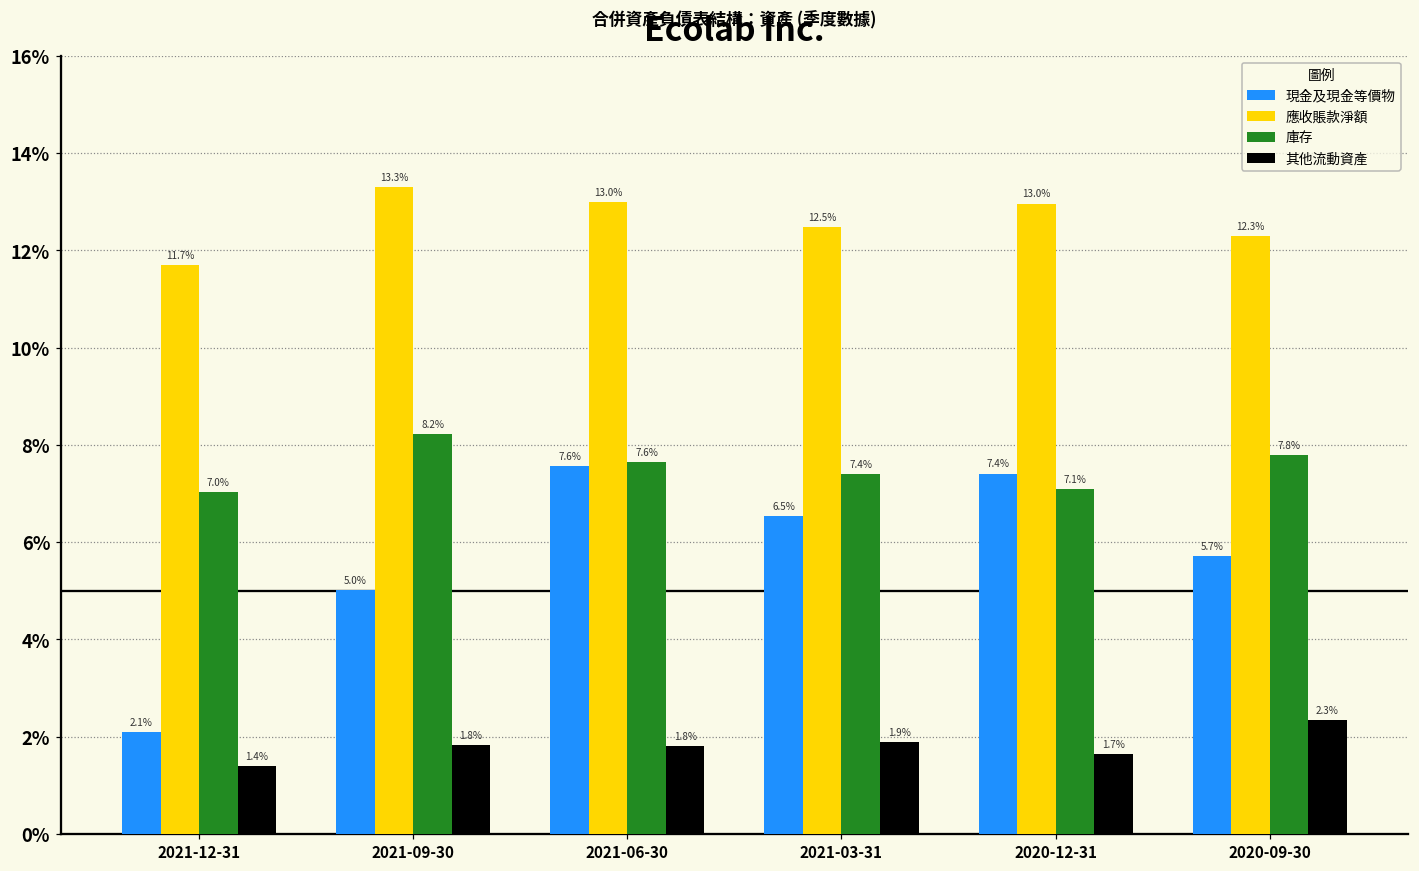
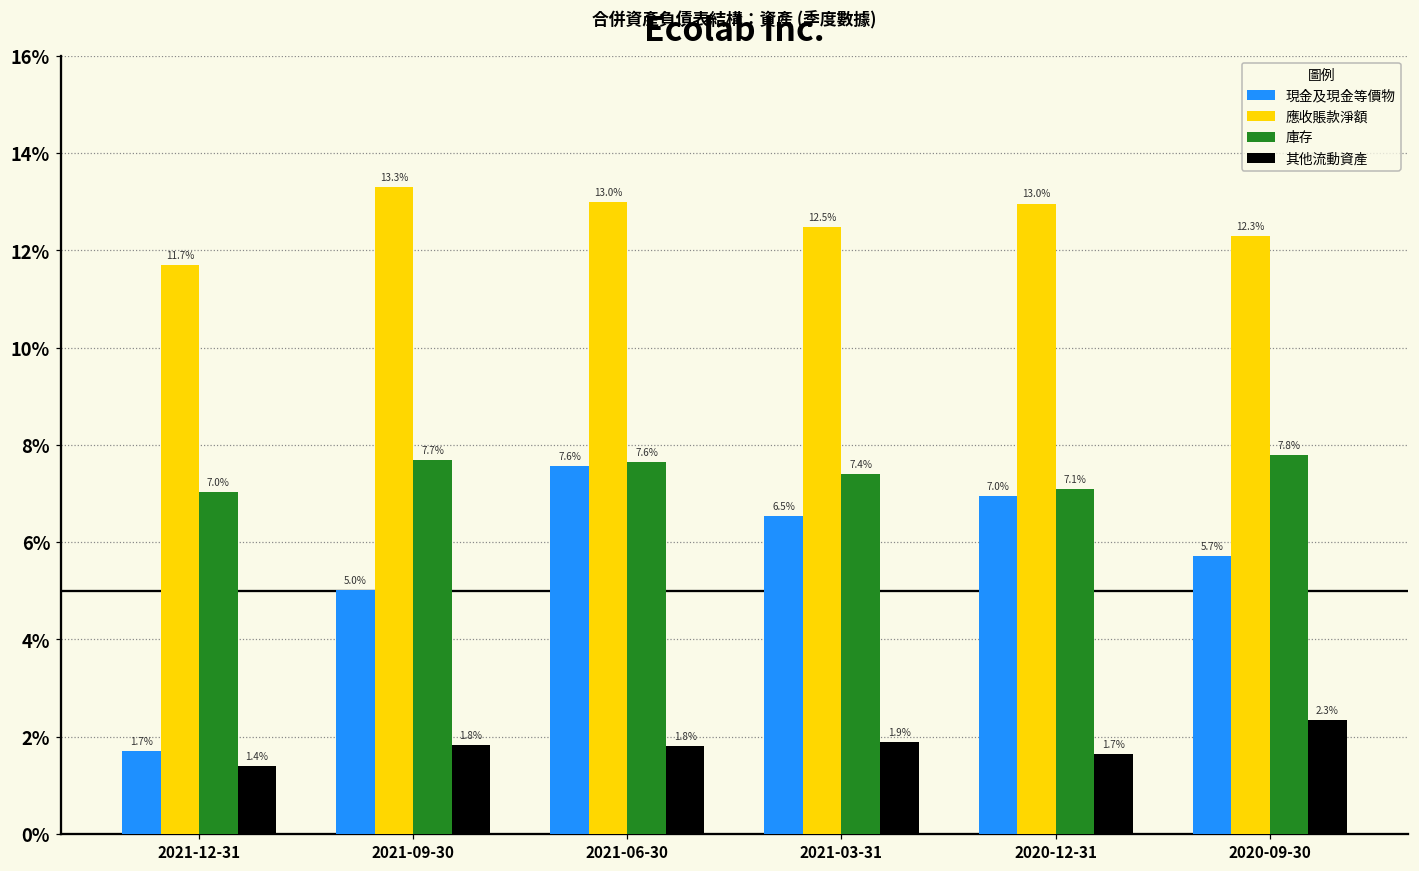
  {
    "現金及現金等價物": {
-     "2021-12-31": "2.1%",
+     "2021-12-31": "1.7%",
      "2021-09-30": "5.0%",
      "2021-06-30": "7.6%",
      "2021-03-31": "6.5%",
-     "2020-12-31": "7.4%",
+     "2020-12-31": "7.0%",
      "2020-09-30": "5.7%"
    },
    "應收賬款淨額": {
      "2021-12-31": "11.7%",
      "2021-09-30": "13.3%",
      "2021-06-30": "13.0%",
      "2021-03-31": "12.5%",
      "2020-12-31": "13.0%",
      "2020-09-30": "12.3%"
    },
    "庫存": {
      "2021-12-31": "7.0%",
-     "2021-09-30": "8.2%",
+     "2021-09-30": "7.7%",
      "2021-06-30": "7.6%",
      "2021-03-31": "7.4%",
      "2020-12-31": "7.1%",
      "2020-09-30": "7.8%"
    },
    "其他流動資產": {
      "2021-12-31": "1.4%",
      "2021-09-30": "1.8%",
      "2021-06-30": "1.8%",
      "2021-03-31": "1.9%",
      "2020-12-31": "1.7%",
      "2020-09-30": "2.3%"
    }
  }
